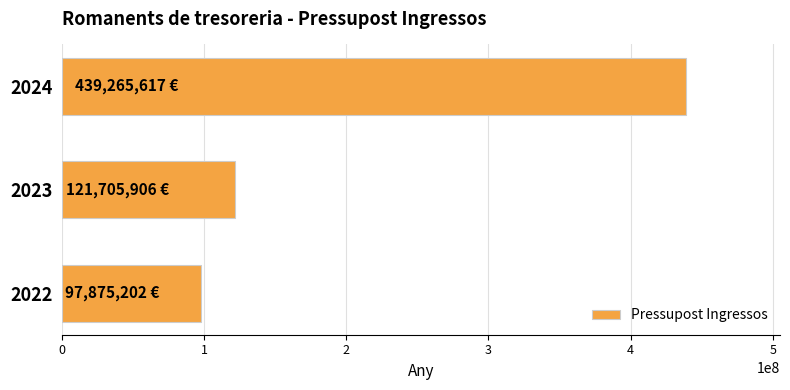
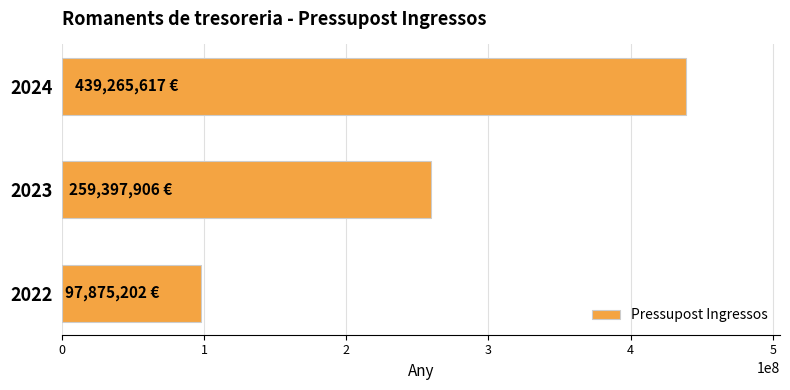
  {
    "2024": "439,265,617",
-   "2023": "121,705,906",
+   "2023": "259,397,906",
    "2022": "97,875,202"
  }
